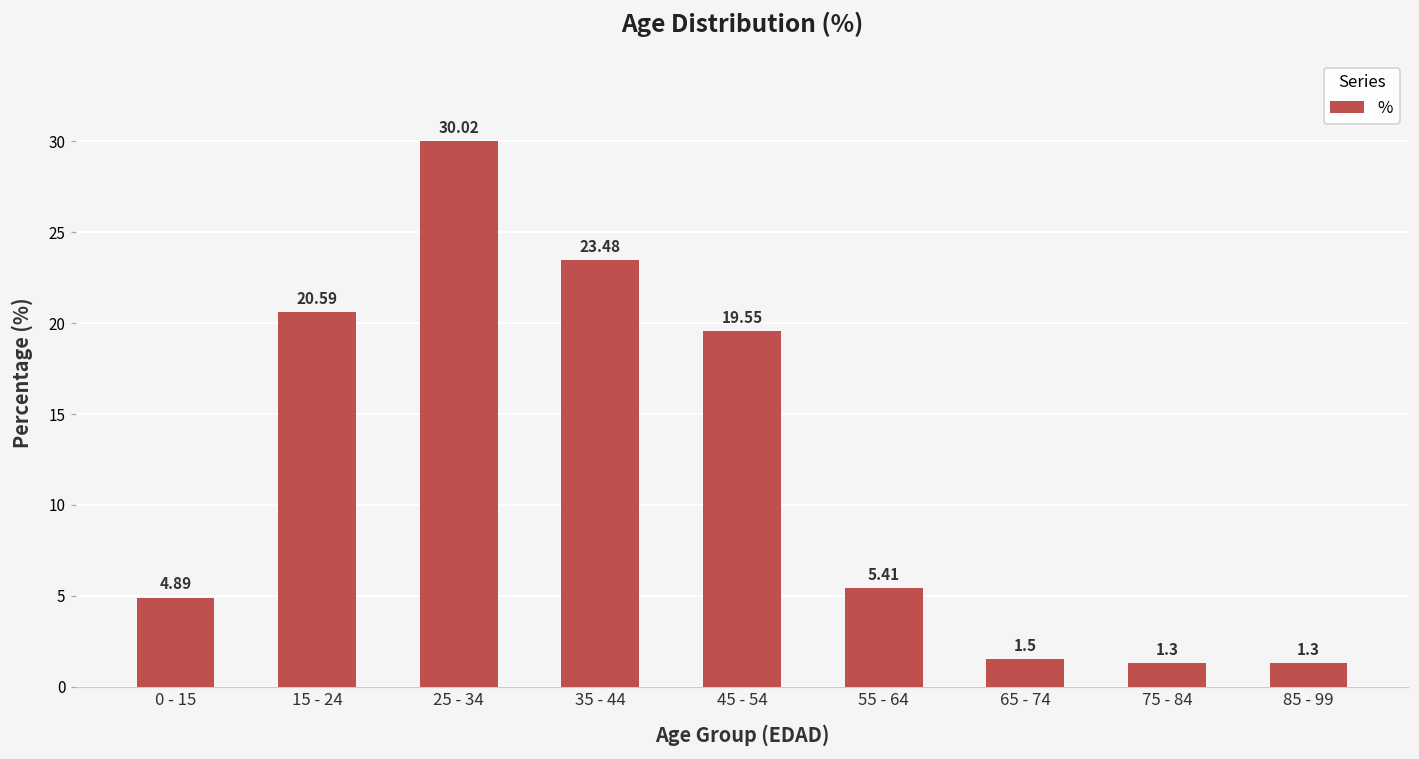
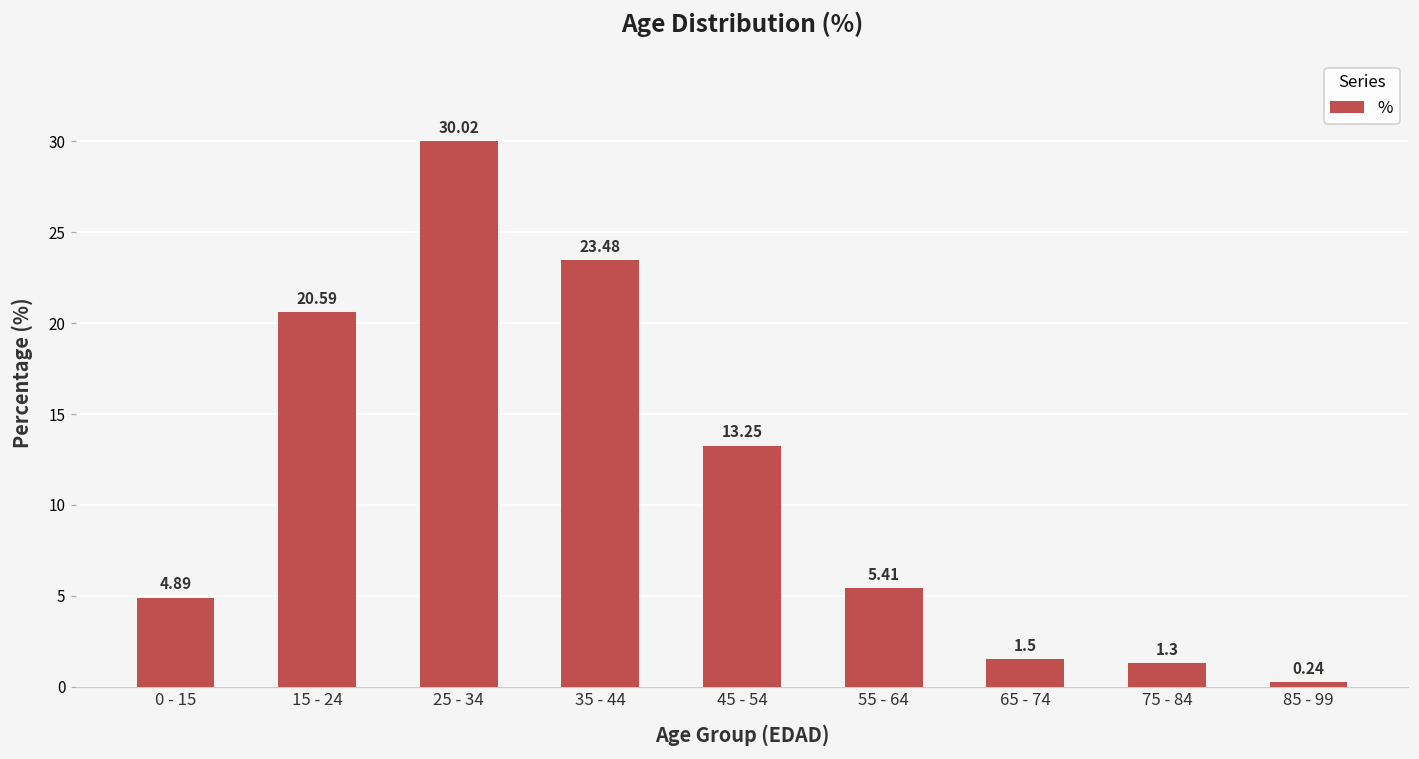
  {
    "0 - 15": 4.89,
    "15 - 24": 20.59,
    "25 - 34": 30.02,
    "35 - 44": 23.48,
-   "45 - 54": 19.55,
+   "45 - 54": 13.25,
    "55 - 64": 5.41,
    "65 - 74": 1.5,
    "75 - 84": 1.3,
-   "85 - 99": 1.3
+   "85 - 99": 0.24
  }
